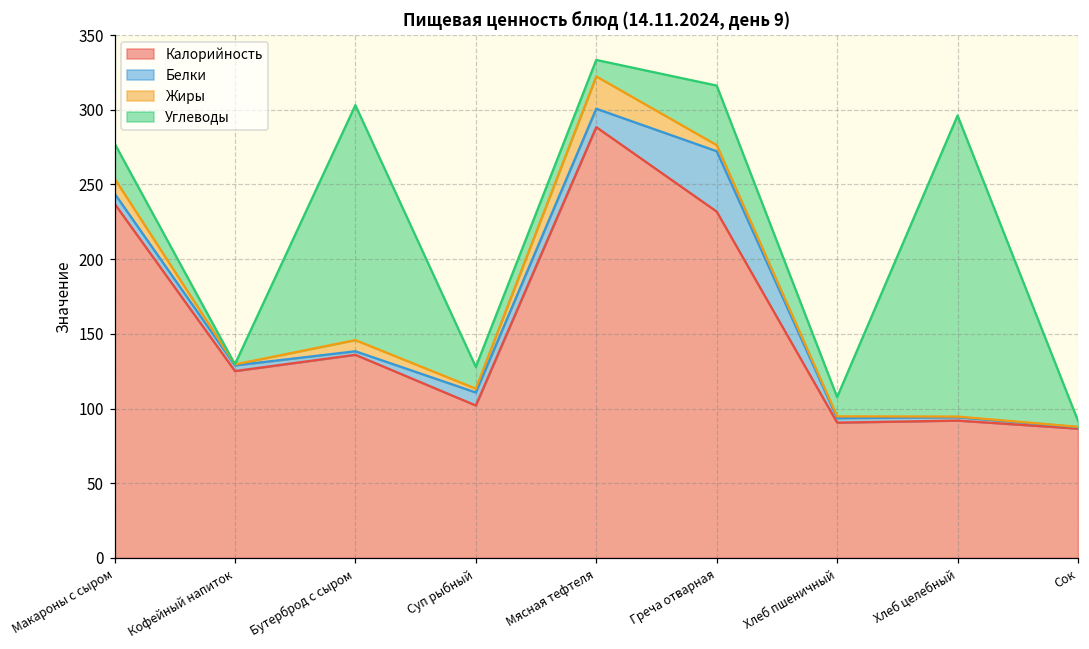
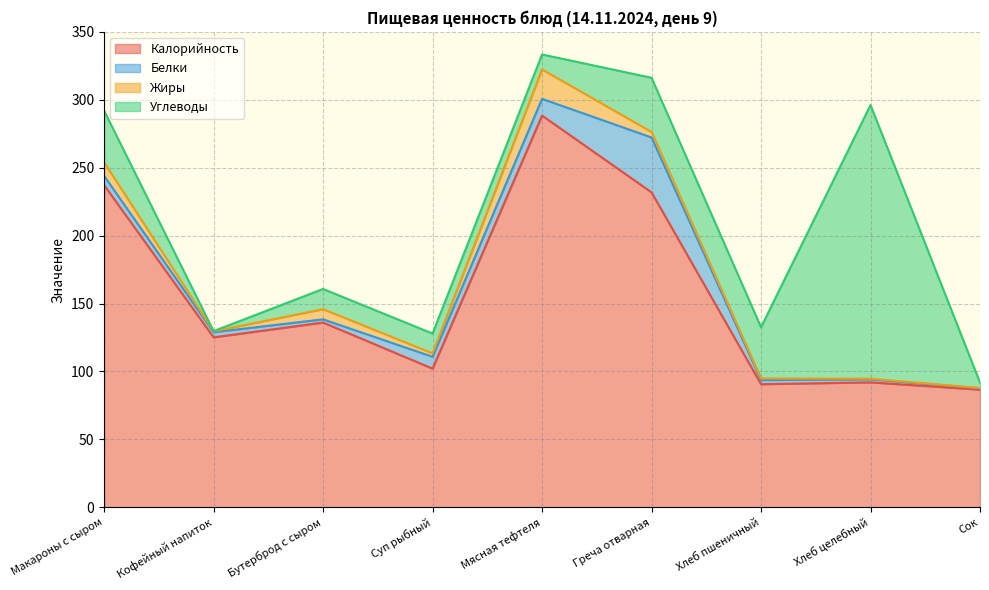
  {
    "Калорийность": {
      "Макароны с сыром": 237,
      "Кофейный напиток": 125,
      "Бутерброд с сыром": 136,
      "Суп рыбный": 102,
      "Мясная тефтеля": 288,
      "Греча отварная": 232,
      "Хлеб пшеничный": 91,
      "Хлеб целебный": 92
    },
    "Белки": {
      "Макароны с сыром": 7,
      "Бутерброд с сыром": 2,
      "Суп рыбный": 9,
      "Мясная тефтеля": 12,
      "Греча отварная": 40
    },
    "Жиры": {
      "Макароны с сыром": 10,
      "Бутерброд с сыром": 7,
      "Суп рыбный": 3,
      "Мясная тефтеля": 22,
      "Греча отварная": 4
    },
    "Углеводы": {
-     "Макароны с сыром": 24,
-     "Бутерброд с сыром": 157,
+     "Макароны с сыром": 38,
+     "Бутерброд с сыром": 15,
      "Суп рыбный": 15,
      "Мясная тефтеля": 11,
      "Греча отварная": 40,
-     "Хлеб пшеничный": 13,
+     "Хлеб пшеничный": 38,
      "Хлеб целебный": 202,
      "Сок": 4
    }
  }
